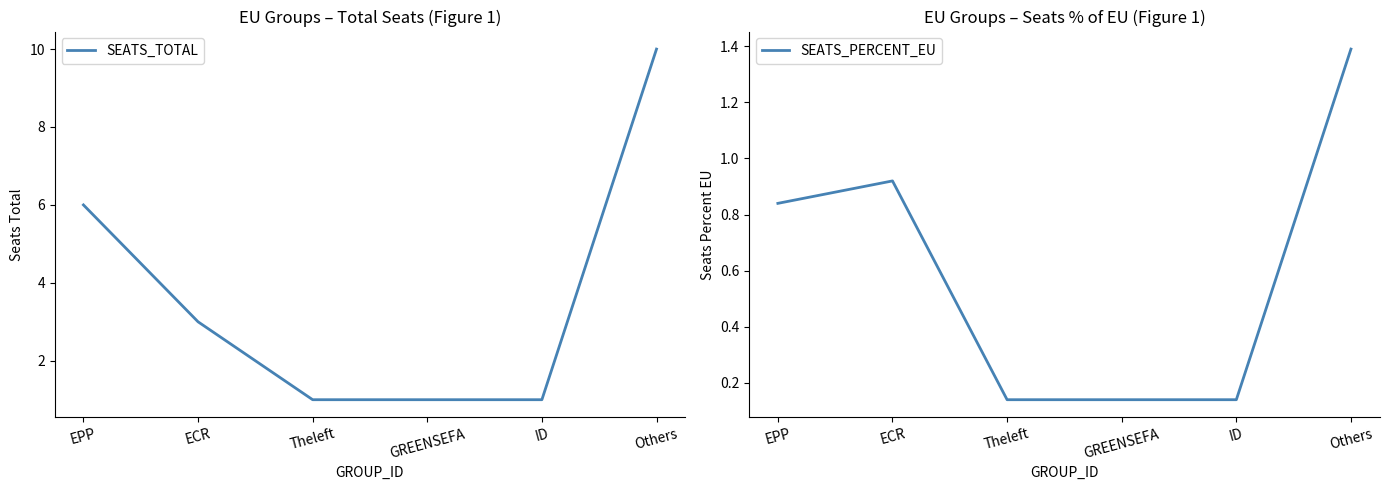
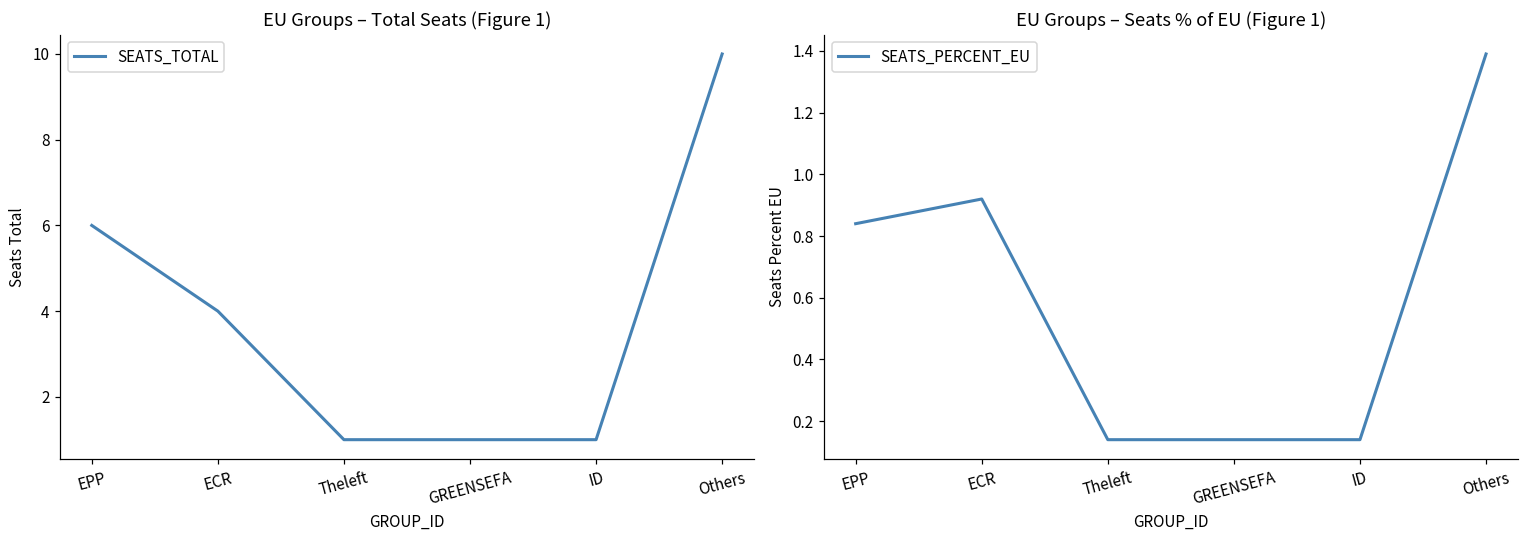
  {
    "EU Groups – Total Seats (Figure 1)": {
      "EPP": 6,
-     "ECR": 3,
+     "ECR": 4,
      "Theleft": 1,
      "GREENSEFA": 1,
      "ID": 1,
      "Others": 10
    },
    "EU Groups – Seats % of EU (Figure 1)": {
      "EPP": 0.84,
      "ECR": 0.92,
      "Theleft": 0.14,
      "GREENSEFA": 0.14,
      "ID": 0.14,
      "Others": 1.39
    }
  }
